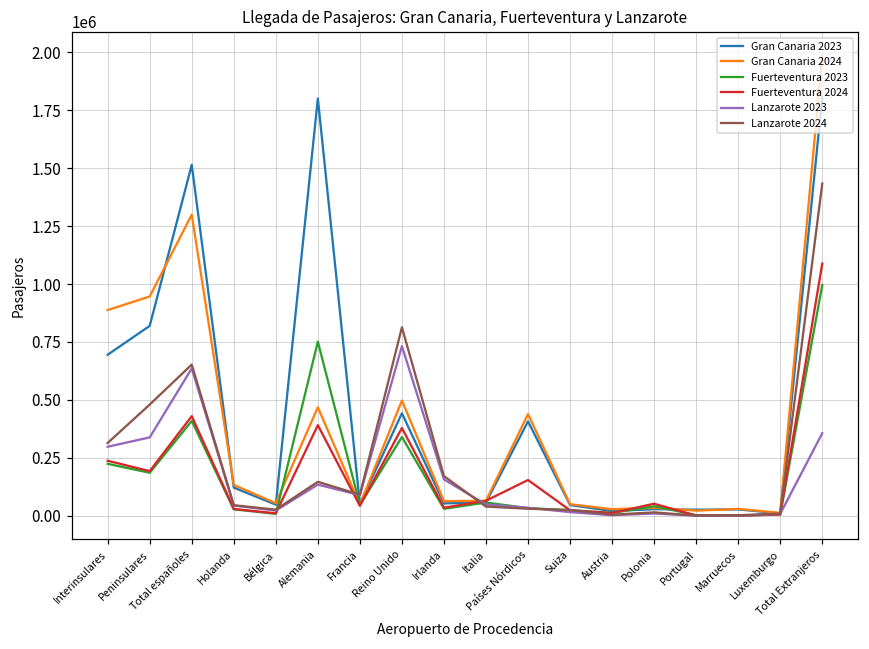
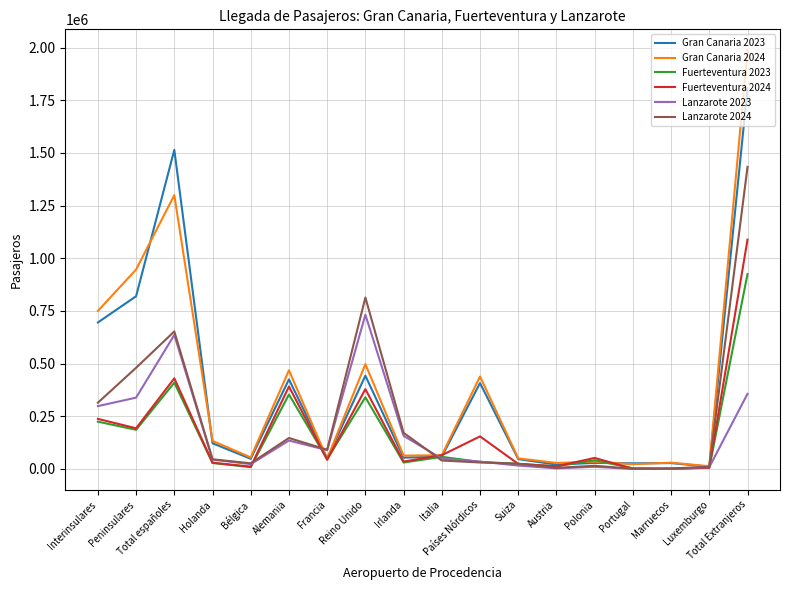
  {
    "Gran Canaria 2023": {
      "Interinsulares": 690000,
      "Peninsulares": 820000,
      "Total españoles": 1510000,
-     "Alemania": 1800000,
+     "Alemania": 420000,
      "Reino Unido": 440000,
      "Países Nórdicos": 410000
    },
    "Gran Canaria 2024": {
-     "Interinsulares": 890000,
+     "Interinsulares": 750000,
      "Peninsulares": 950000,
      "Total españoles": 1300000,
      "Alemania": 470000,
      "Reino Unido": 500000,
      "Países Nórdicos": 440000
    },
    "Fuerteventura 2023": {
      "Interinsulares": 220000,
      "Total españoles": 410000,
-     "Alemania": 750000,
+     "Alemania": 350000,
      "Reino Unido": 340000,
-     "Total Extranjeros": 1000000
+     "Total Extranjeros": 920000
    },
    "Fuerteventura 2024": {
      "Interinsulares": 240000,
      "Total españoles": 430000,
      "Alemania": 390000,
      "Reino Unido": 380000,
      "Países Nórdicos": 150000,
      "Total Extranjeros": 1090000
    },
    "Lanzarote 2023": {
      "Interinsulares": 300000,
      "Peninsulares": 340000,
      "Total españoles": 640000,
      "Reino Unido": 730000,
      "Irlanda": 160000,
      "Total Extranjeros": 360000
    },
    "Lanzarote 2024": {
      "Interinsulares": 310000,
      "Peninsulares": 480000,
      "Total españoles": 650000,
      "Reino Unido": 810000,
      "Irlanda": 170000,
      "Total Extranjeros": 1430000
    }
  }
